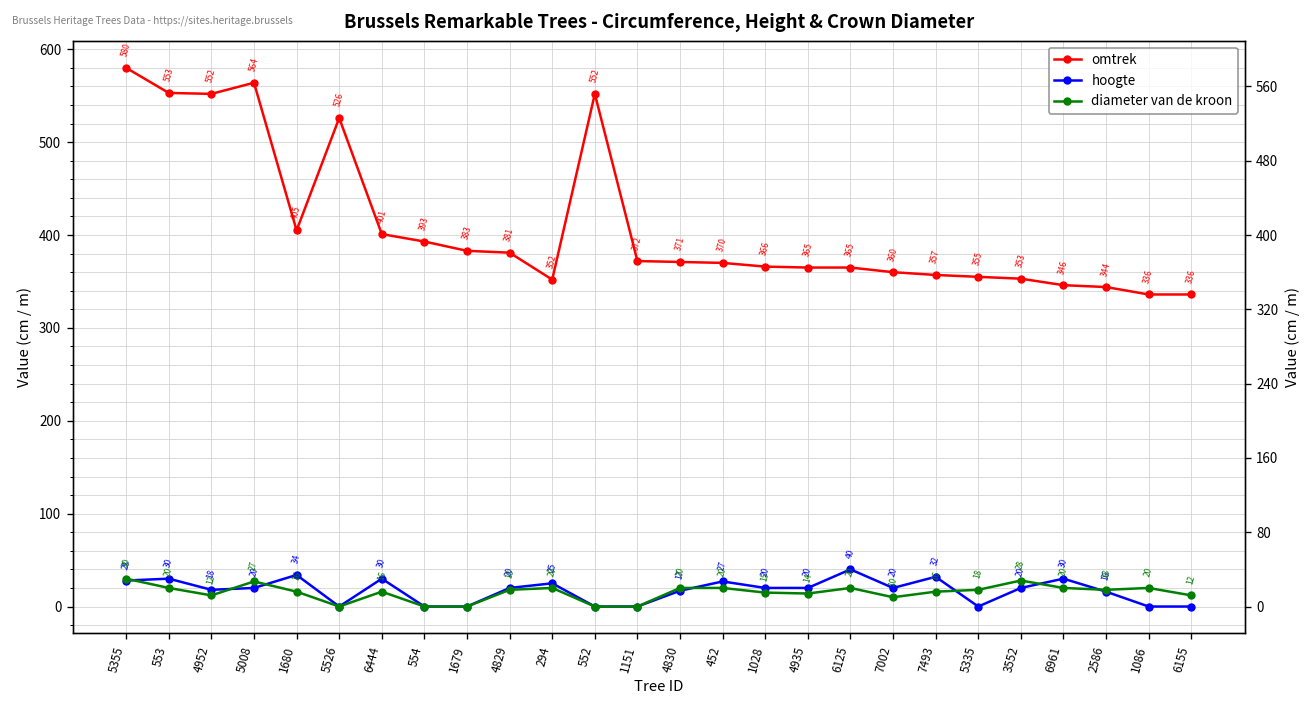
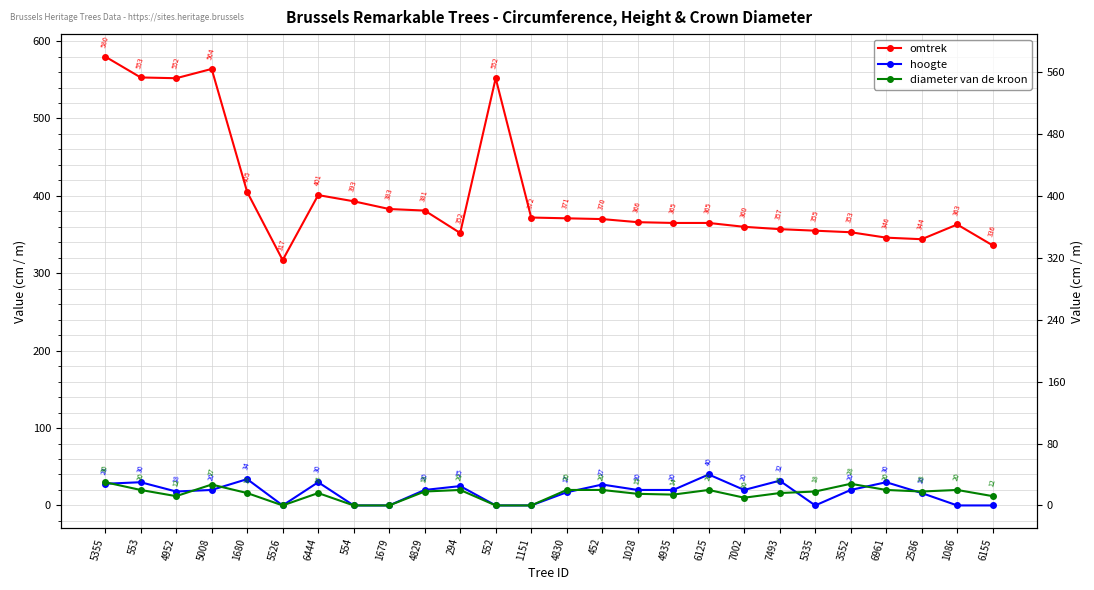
  {
    "omtrek": {
      "5355": 580,
      "553": 553,
      "4952": 552,
      "5008": 564,
      "1680": 405,
-     "5526": 526,
+     "5526": 317,
      "6444": 401,
      "554": 393,
      "1679": 383,
      "4829": 381,
      "294": 352,
      "552": 552,
      "1151": 372,
      "4830": 371,
      "452": 370,
      "1028": 366,
      "4935": 365,
      "6125": 365,
      "7002": 360,
      "7493": 357,
      "5335": 355,
      "3552": 353,
      "6961": 346,
      "2586": 344,
-     "1086": 336,
+     "1086": 363,
      "6155": 336
    },
    "hoogte": {
      "1680": 34,
      "6444": 30,
      "6125": 40,
      "7493": 32
    },
    "diameter van de kroon": {
      "5335": 18,
      "1086": 20,
      "6155": 12
    }
  }
